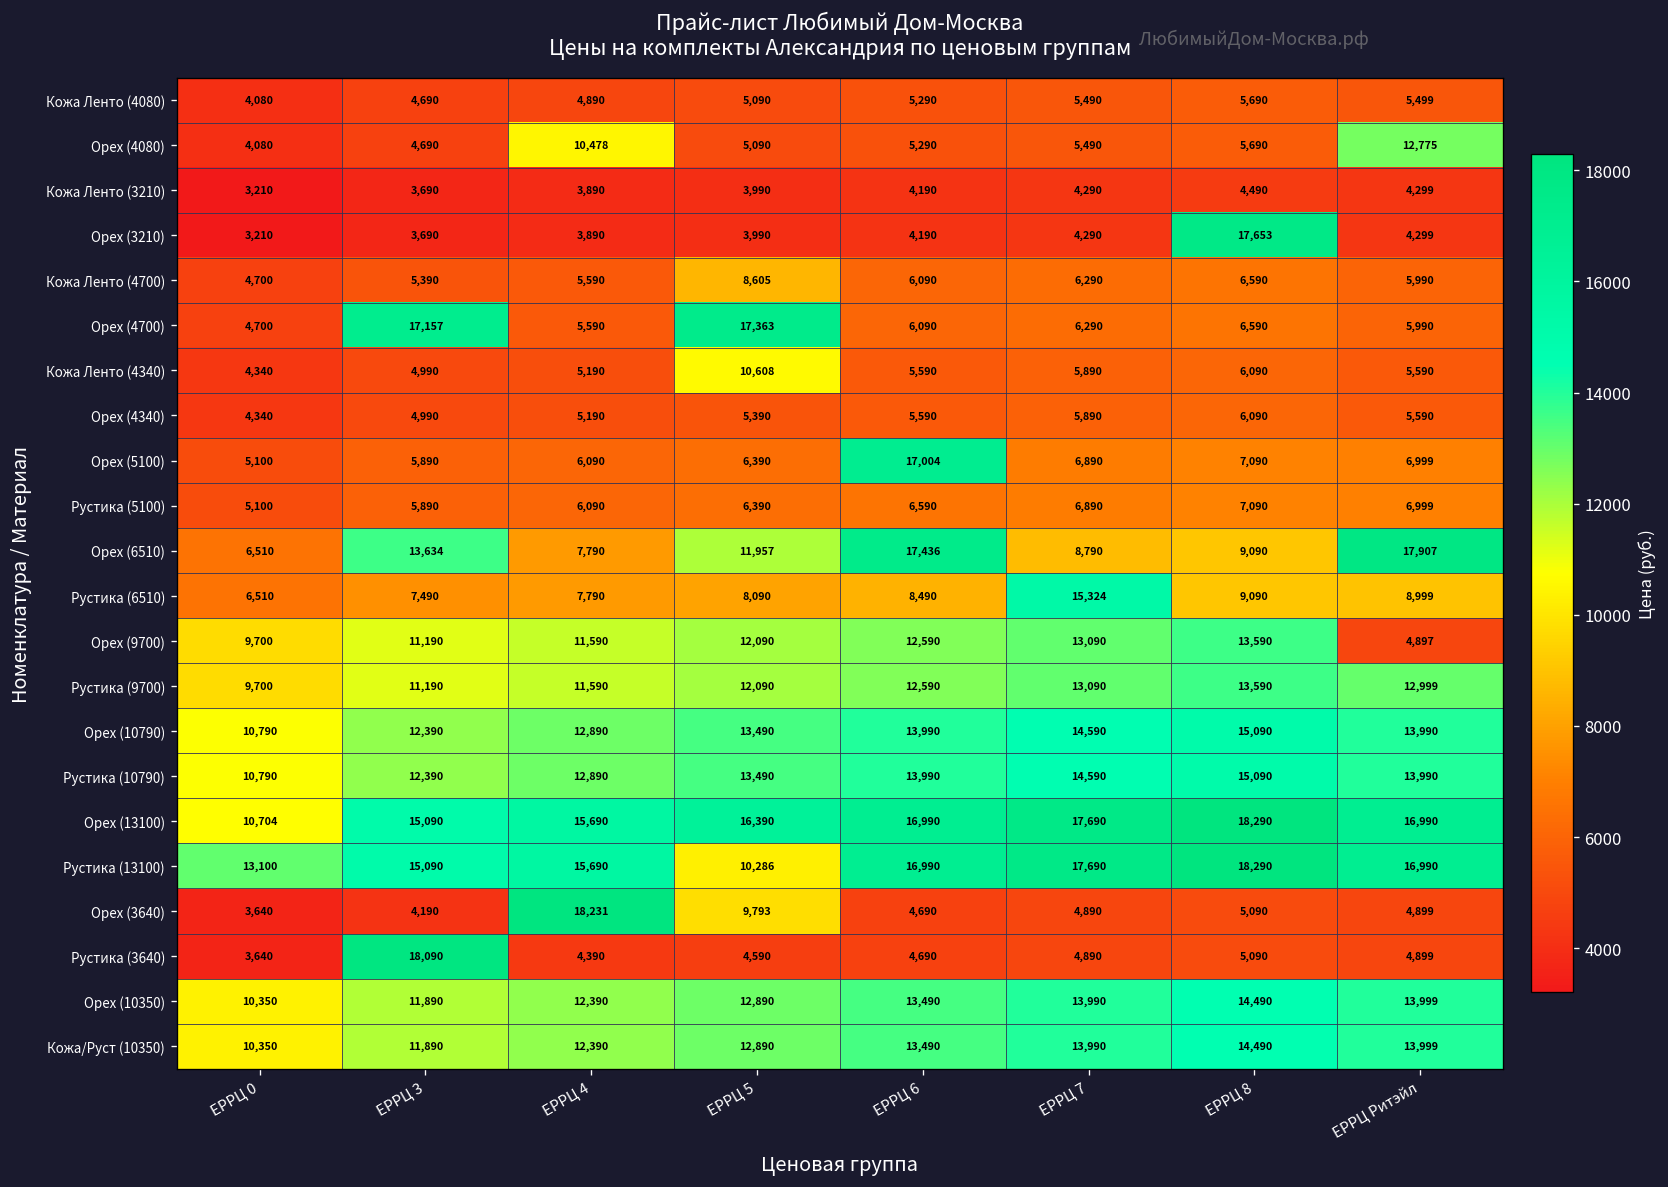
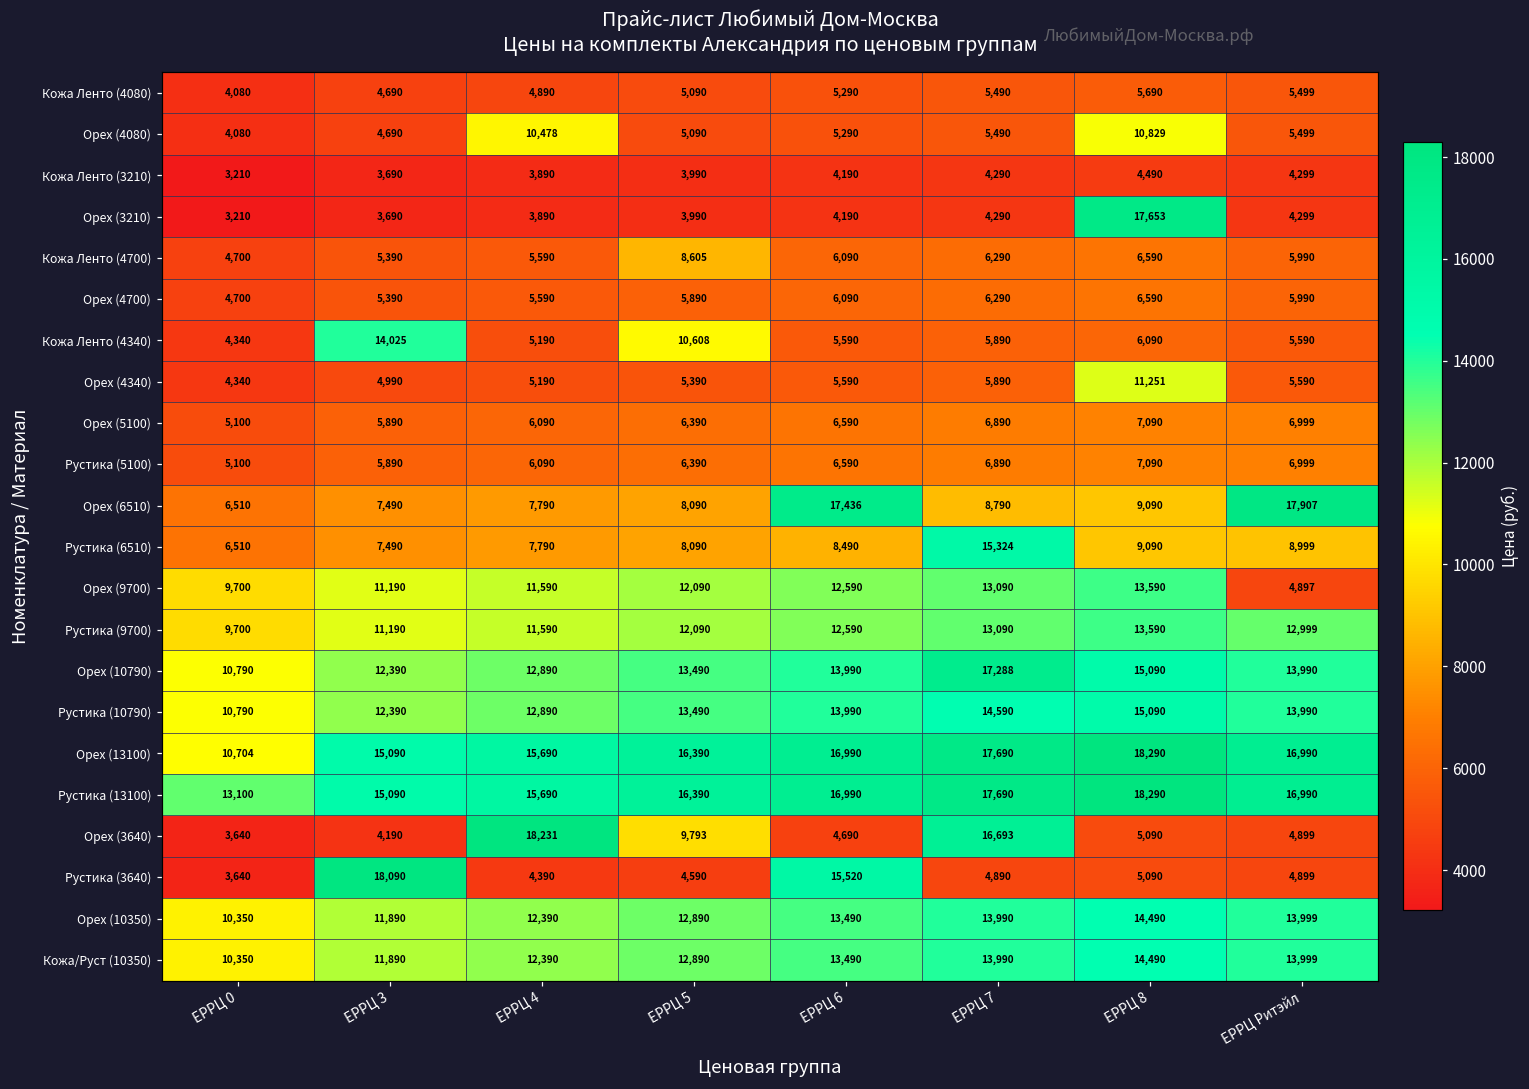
  {
    "Кожа Ленто (4080)": {
      "ЕРРЦ 0": "4,080",
      "ЕРРЦ 3": "4,690",
      "ЕРРЦ 4": "4,890",
      "ЕРРЦ 5": "5,090",
      "ЕРРЦ 6": "5,290",
      "ЕРРЦ 7": "5,490",
      "ЕРРЦ 8": "5,690",
      "ЕРРЦ Ритэйл": "5,499"
    },
    "Орех (4080)": {
      "ЕРРЦ 0": "4,080",
      "ЕРРЦ 3": "4,690",
      "ЕРРЦ 4": "10,478",
      "ЕРРЦ 5": "5,090",
      "ЕРРЦ 6": "5,290",
      "ЕРРЦ 7": "5,490",
-     "ЕРРЦ 8": "5,690",
-     "ЕРРЦ Ритэйл": "12,775"
+     "ЕРРЦ 8": "10,829",
+     "ЕРРЦ Ритэйл": "5,499"
    },
    "Кожа Ленто (3210)": {
      "ЕРРЦ 0": "3,210",
      "ЕРРЦ 3": "3,690",
      "ЕРРЦ 4": "3,890",
      "ЕРРЦ 5": "3,990",
      "ЕРРЦ 6": "4,190",
      "ЕРРЦ 7": "4,290",
      "ЕРРЦ 8": "4,490",
      "ЕРРЦ Ритэйл": "4,299"
    },
    "Орех (3210)": {
      "ЕРРЦ 0": "3,210",
      "ЕРРЦ 3": "3,690",
      "ЕРРЦ 4": "3,890",
      "ЕРРЦ 5": "3,990",
      "ЕРРЦ 6": "4,190",
      "ЕРРЦ 7": "4,290",
      "ЕРРЦ 8": "17,653",
      "ЕРРЦ Ритэйл": "4,299"
    },
    "Кожа Ленто (4700)": {
      "ЕРРЦ 0": "4,700",
      "ЕРРЦ 3": "5,390",
      "ЕРРЦ 4": "5,590",
      "ЕРРЦ 5": "8,605",
      "ЕРРЦ 6": "6,090",
      "ЕРРЦ 7": "6,290",
      "ЕРРЦ 8": "6,590",
      "ЕРРЦ Ритэйл": "5,990"
    },
    "Орех (4700)": {
      "ЕРРЦ 0": "4,700",
-     "ЕРРЦ 3": "17,157",
+     "ЕРРЦ 3": "5,390",
      "ЕРРЦ 4": "5,590",
-     "ЕРРЦ 5": "17,363",
+     "ЕРРЦ 5": "5,890",
      "ЕРРЦ 6": "6,090",
      "ЕРРЦ 7": "6,290",
      "ЕРРЦ 8": "6,590",
      "ЕРРЦ Ритэйл": "5,990"
    },
    "Кожа Ленто (4340)": {
      "ЕРРЦ 0": "4,340",
-     "ЕРРЦ 3": "4,990",
+     "ЕРРЦ 3": "14,025",
      "ЕРРЦ 4": "5,190",
      "ЕРРЦ 5": "10,608",
      "ЕРРЦ 6": "5,590",
      "ЕРРЦ 7": "5,890",
      "ЕРРЦ 8": "6,090",
      "ЕРРЦ Ритэйл": "5,590"
    },
    "Орех (4340)": {
      "ЕРРЦ 0": "4,340",
      "ЕРРЦ 3": "4,990",
      "ЕРРЦ 4": "5,190",
      "ЕРРЦ 5": "5,390",
      "ЕРРЦ 6": "5,590",
      "ЕРРЦ 7": "5,890",
-     "ЕРРЦ 8": "6,090",
+     "ЕРРЦ 8": "11,251",
      "ЕРРЦ Ритэйл": "5,590"
    },
    "Орех (5100)": {
      "ЕРРЦ 0": "5,100",
      "ЕРРЦ 3": "5,890",
      "ЕРРЦ 4": "6,090",
      "ЕРРЦ 5": "6,390",
-     "ЕРРЦ 6": "17,004",
+     "ЕРРЦ 6": "6,590",
      "ЕРРЦ 7": "6,890",
      "ЕРРЦ 8": "7,090",
      "ЕРРЦ Ритэйл": "6,999"
    },
    "Рустика (5100)": {
      "ЕРРЦ 0": "5,100",
      "ЕРРЦ 3": "5,890",
      "ЕРРЦ 4": "6,090",
      "ЕРРЦ 5": "6,390",
      "ЕРРЦ 6": "6,590",
      "ЕРРЦ 7": "6,890",
      "ЕРРЦ 8": "7,090",
      "ЕРРЦ Ритэйл": "6,999"
    },
    "Орех (6510)": {
      "ЕРРЦ 0": "6,510",
-     "ЕРРЦ 3": "13,634",
+     "ЕРРЦ 3": "7,490",
      "ЕРРЦ 4": "7,790",
-     "ЕРРЦ 5": "11,957",
+     "ЕРРЦ 5": "8,090",
      "ЕРРЦ 6": "17,436",
      "ЕРРЦ 7": "8,790",
      "ЕРРЦ 8": "9,090",
      "ЕРРЦ Ритэйл": "17,907"
    },
    "Рустика (6510)": {
      "ЕРРЦ 0": "6,510",
      "ЕРРЦ 3": "7,490",
      "ЕРРЦ 4": "7,790",
      "ЕРРЦ 5": "8,090",
      "ЕРРЦ 6": "8,490",
      "ЕРРЦ 7": "15,324",
      "ЕРРЦ 8": "9,090",
      "ЕРРЦ Ритэйл": "8,999"
    },
    "Орех (9700)": {
      "ЕРРЦ 0": "9,700",
      "ЕРРЦ 3": "11,190",
      "ЕРРЦ 4": "11,590",
      "ЕРРЦ 5": "12,090",
      "ЕРРЦ 6": "12,590",
      "ЕРРЦ 7": "13,090",
      "ЕРРЦ 8": "13,590",
      "ЕРРЦ Ритэйл": "4,897"
    },
    "Рустика (9700)": {
      "ЕРРЦ 0": "9,700",
      "ЕРРЦ 3": "11,190",
      "ЕРРЦ 4": "11,590",
      "ЕРРЦ 5": "12,090",
      "ЕРРЦ 6": "12,590",
      "ЕРРЦ 7": "13,090",
      "ЕРРЦ 8": "13,590",
      "ЕРРЦ Ритэйл": "12,999"
    },
    "Орех (10790)": {
      "ЕРРЦ 0": "10,790",
      "ЕРРЦ 3": "12,390",
      "ЕРРЦ 4": "12,890",
      "ЕРРЦ 5": "13,490",
      "ЕРРЦ 6": "13,990",
-     "ЕРРЦ 7": "14,590",
+     "ЕРРЦ 7": "17,288",
      "ЕРРЦ 8": "15,090",
      "ЕРРЦ Ритэйл": "13,990"
    },
    "Рустика (10790)": {
      "ЕРРЦ 0": "10,790",
      "ЕРРЦ 3": "12,390",
      "ЕРРЦ 4": "12,890",
      "ЕРРЦ 5": "13,490",
      "ЕРРЦ 6": "13,990",
      "ЕРРЦ 7": "14,590",
      "ЕРРЦ 8": "15,090",
      "ЕРРЦ Ритэйл": "13,990"
    },
    "Орех (13100)": {
      "ЕРРЦ 0": "10,704",
      "ЕРРЦ 3": "15,090",
      "ЕРРЦ 4": "15,690",
      "ЕРРЦ 5": "16,390",
      "ЕРРЦ 6": "16,990",
      "ЕРРЦ 7": "17,690",
      "ЕРРЦ 8": "18,290",
      "ЕРРЦ Ритэйл": "16,990"
    },
    "Рустика (13100)": {
      "ЕРРЦ 0": "13,100",
      "ЕРРЦ 3": "15,090",
      "ЕРРЦ 4": "15,690",
-     "ЕРРЦ 5": "10,286",
+     "ЕРРЦ 5": "16,390",
      "ЕРРЦ 6": "16,990",
      "ЕРРЦ 7": "17,690",
      "ЕРРЦ 8": "18,290",
      "ЕРРЦ Ритэйл": "16,990"
    },
    "Орех (3640)": {
      "ЕРРЦ 0": "3,640",
      "ЕРРЦ 3": "4,190",
      "ЕРРЦ 4": "18,231",
      "ЕРРЦ 5": "9,793",
      "ЕРРЦ 6": "4,690",
-     "ЕРРЦ 7": "4,890",
+     "ЕРРЦ 7": "16,693",
      "ЕРРЦ 8": "5,090",
      "ЕРРЦ Ритэйл": "4,899"
    },
    "Рустика (3640)": {
      "ЕРРЦ 0": "3,640",
      "ЕРРЦ 3": "18,090",
      "ЕРРЦ 4": "4,390",
      "ЕРРЦ 5": "4,590",
-     "ЕРРЦ 6": "4,690",
+     "ЕРРЦ 6": "15,520",
      "ЕРРЦ 7": "4,890",
      "ЕРРЦ 8": "5,090",
      "ЕРРЦ Ритэйл": "4,899"
    },
    "Орех (10350)": {
      "ЕРРЦ 0": "10,350",
      "ЕРРЦ 3": "11,890",
      "ЕРРЦ 4": "12,390",
      "ЕРРЦ 5": "12,890",
      "ЕРРЦ 6": "13,490",
      "ЕРРЦ 7": "13,990",
      "ЕРРЦ 8": "14,490",
      "ЕРРЦ Ритэйл": "13,999"
    },
    "Кожа/Руст (10350)": {
      "ЕРРЦ 0": "10,350",
      "ЕРРЦ 3": "11,890",
      "ЕРРЦ 4": "12,390",
      "ЕРРЦ 5": "12,890",
      "ЕРРЦ 6": "13,490",
      "ЕРРЦ 7": "13,990",
      "ЕРРЦ 8": "14,490",
      "ЕРРЦ Ритэйл": "13,999"
    }
  }
